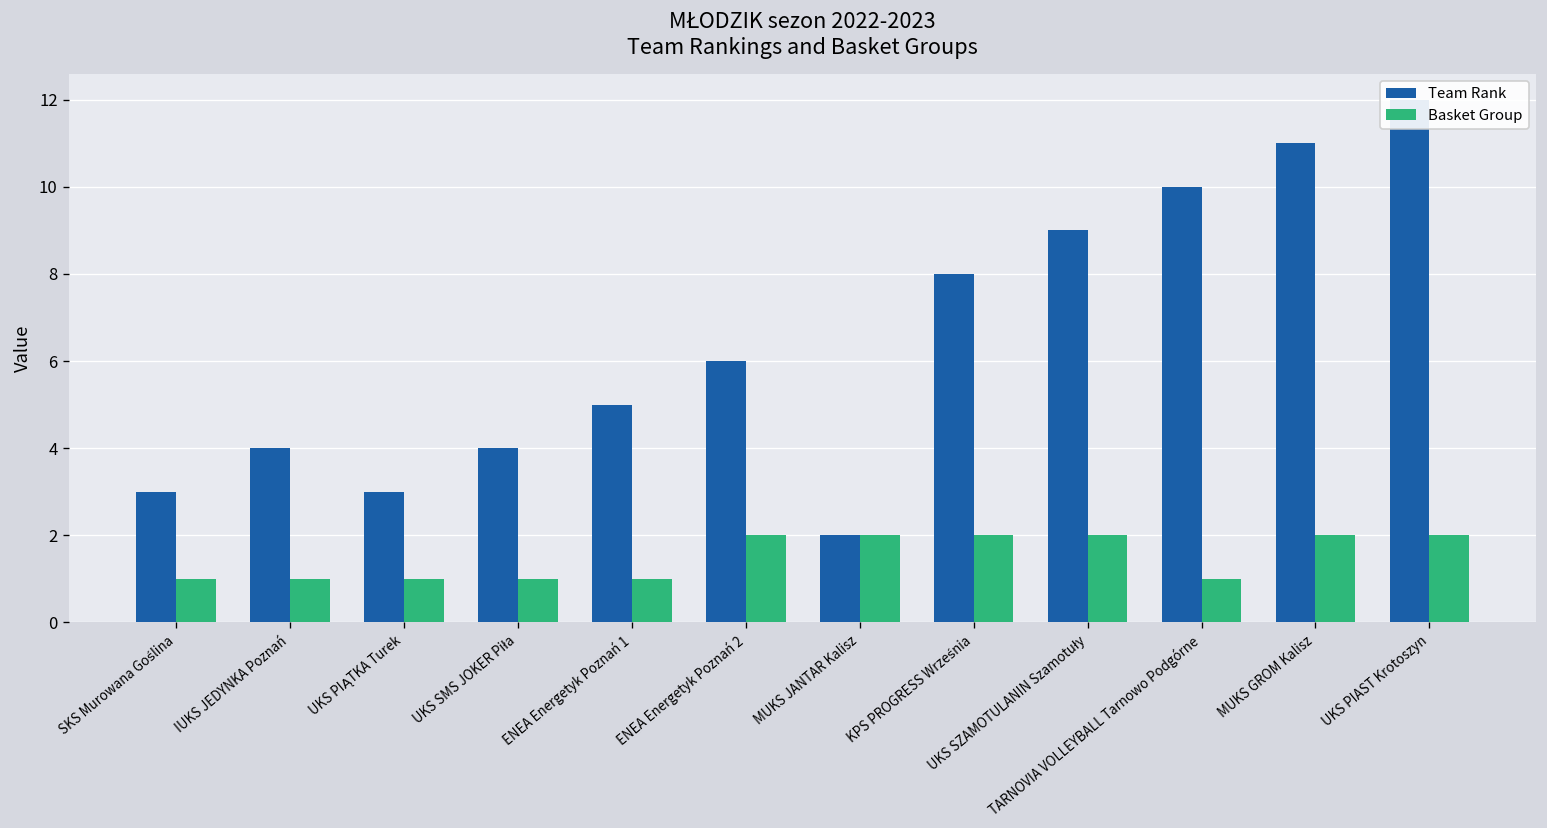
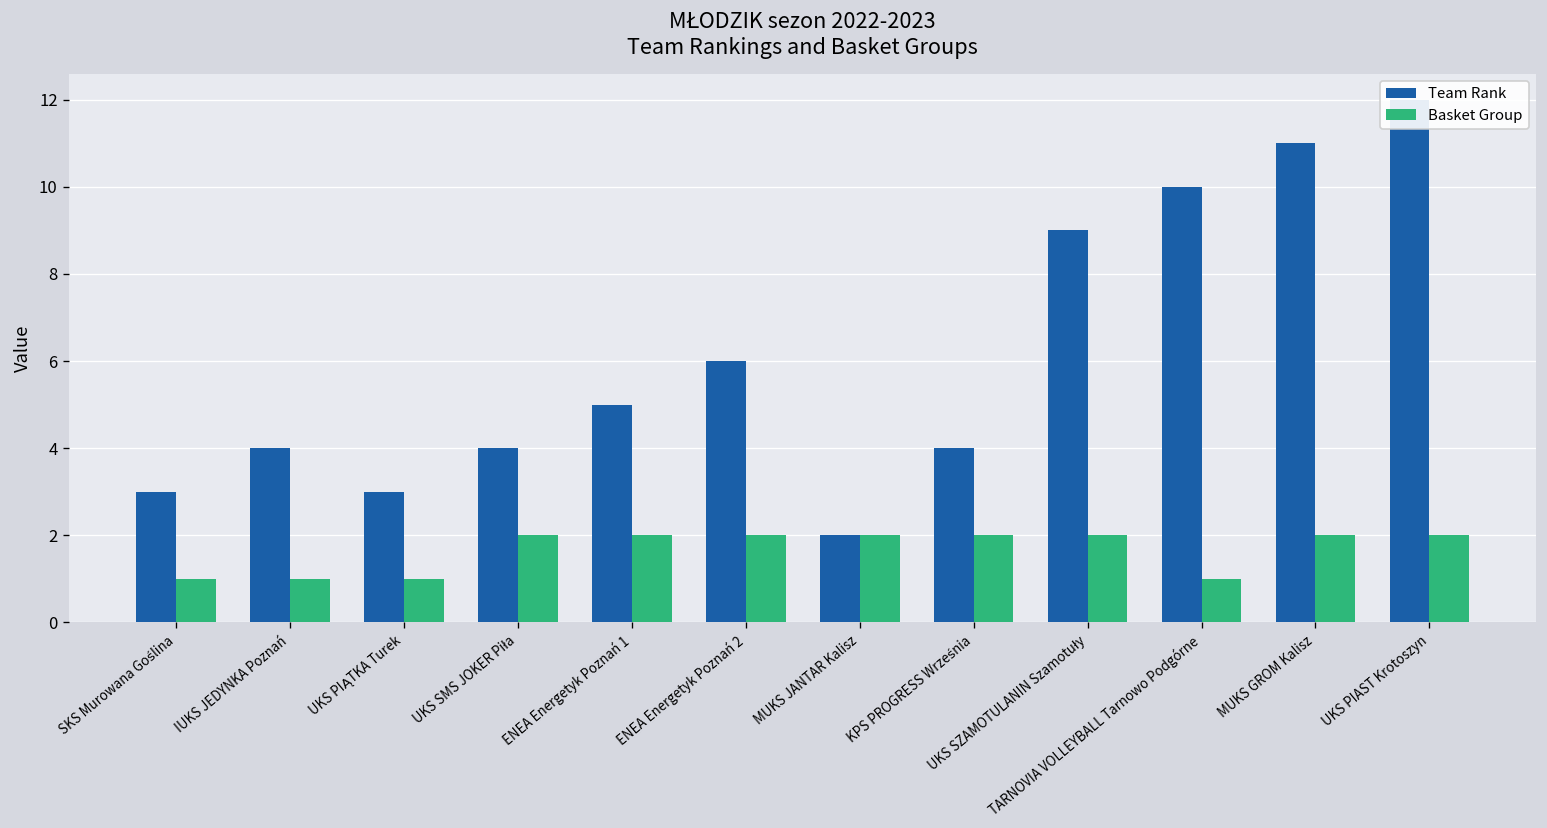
  {
    "Team Rank": {
      "SKS Murowana Goślina": 3,
      "IUKS JEDYNKA Poznań": 4,
      "UKS PIĄTKA Turek": 3,
      "UKS SMS JOKER Piła": 4,
      "ENEA Energetyk Poznań 1": 5,
      "ENEA Energetyk Poznań 2": 6,
      "MUKS JANTAR Kalisz": 2,
-     "KPS PROGRESS Września": 8,
+     "KPS PROGRESS Września": 4,
      "UKS SZAMOTULANIN Szamotuły": 9,
      "TARNOVIA VOLLEYBALL Tarnowo Podgórne": 10,
      "MUKS GROM Kalisz": 11
    },
    "Basket Group": {
      "SKS Murowana Goślina": 1,
      "IUKS JEDYNKA Poznań": 1,
      "UKS PIĄTKA Turek": 1,
-     "UKS SMS JOKER Piła": 1,
-     "ENEA Energetyk Poznań 1": 1,
+     "UKS SMS JOKER Piła": 2,
+     "ENEA Energetyk Poznań 1": 2,
      "ENEA Energetyk Poznań 2": 2,
      "MUKS JANTAR Kalisz": 2,
      "KPS PROGRESS Września": 2,
      "UKS SZAMOTULANIN Szamotuły": 2,
      "TARNOVIA VOLLEYBALL Tarnowo Podgórne": 1,
      "MUKS GROM Kalisz": 2,
      "UKS PIAST Krotoszyn": 2
    }
  }
